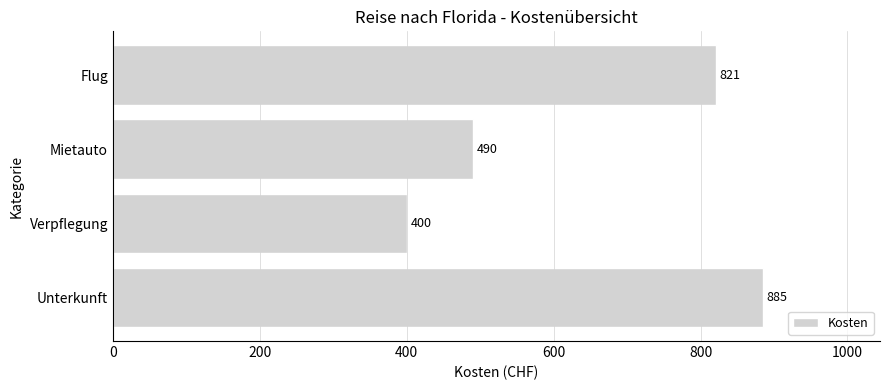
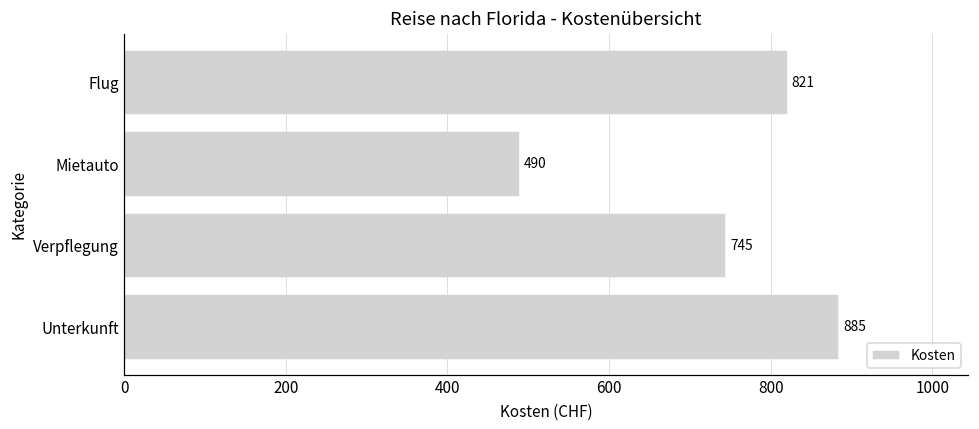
  {
    "Flug": 821,
    "Mietauto": 490,
-   "Verpflegung": 400,
+   "Verpflegung": 745,
    "Unterkunft": 885
  }
